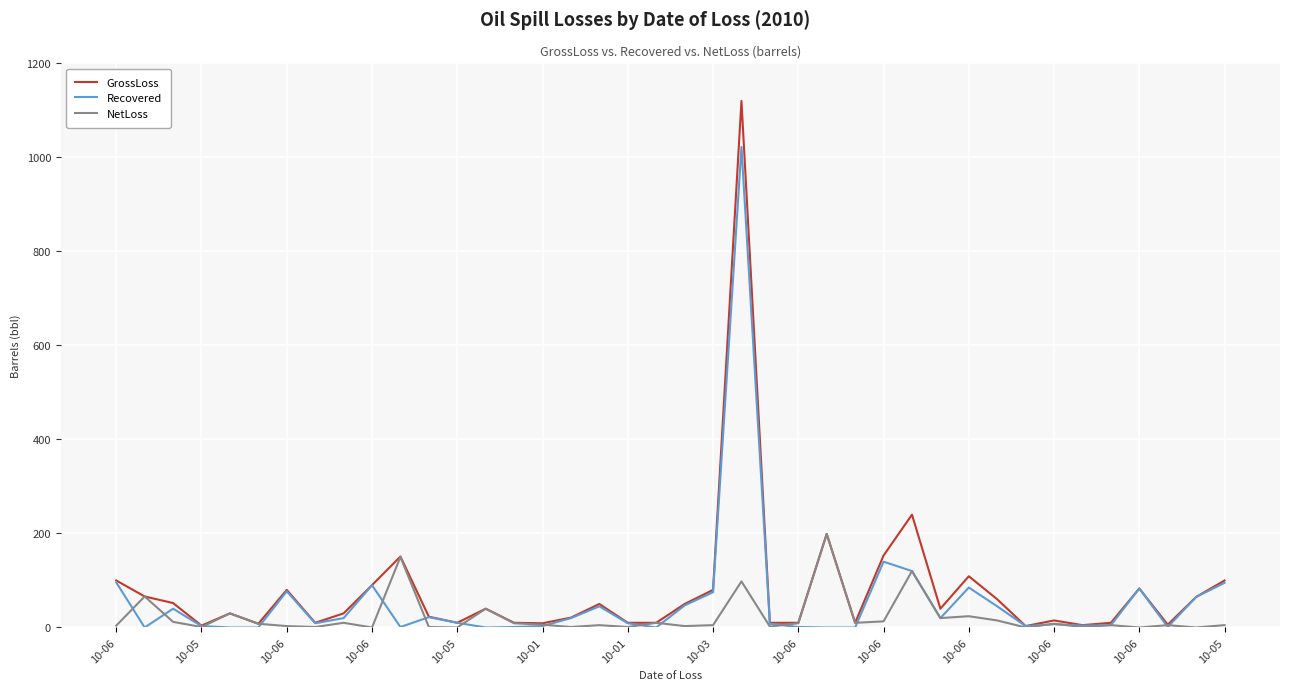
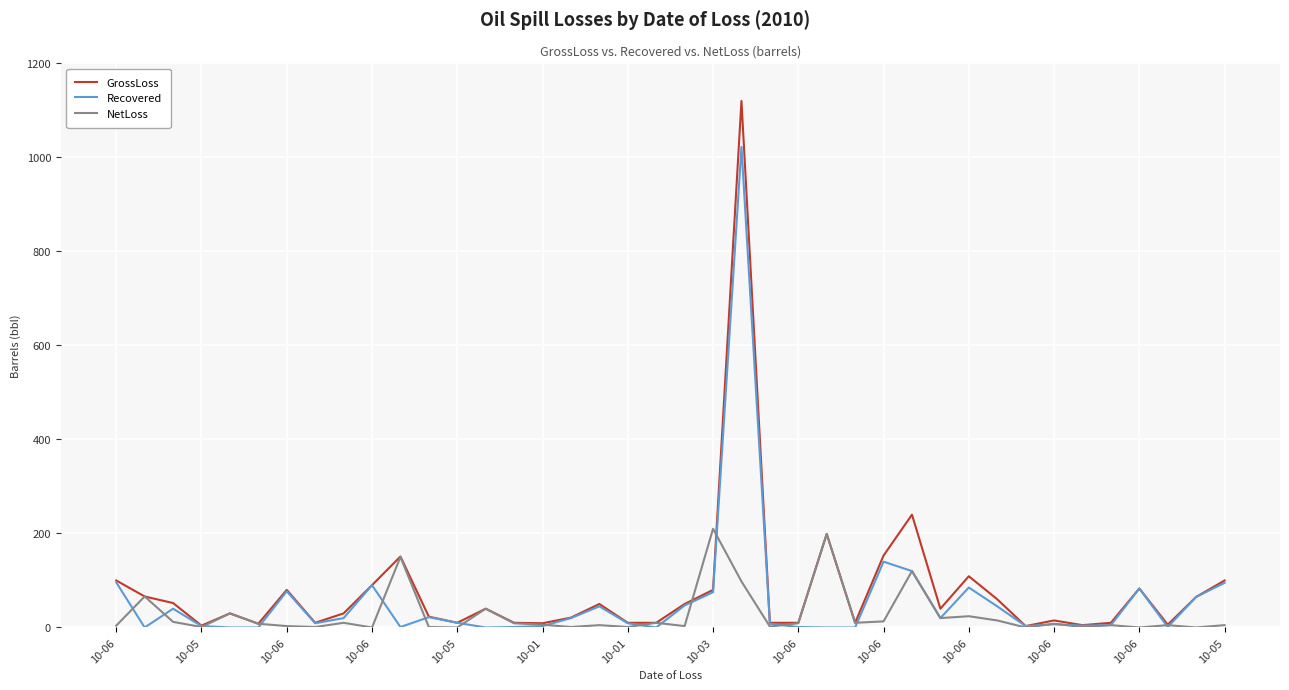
  {
    "NetLoss": {
-     "10-03": 10
+     "10-03": 210
    }
  }
